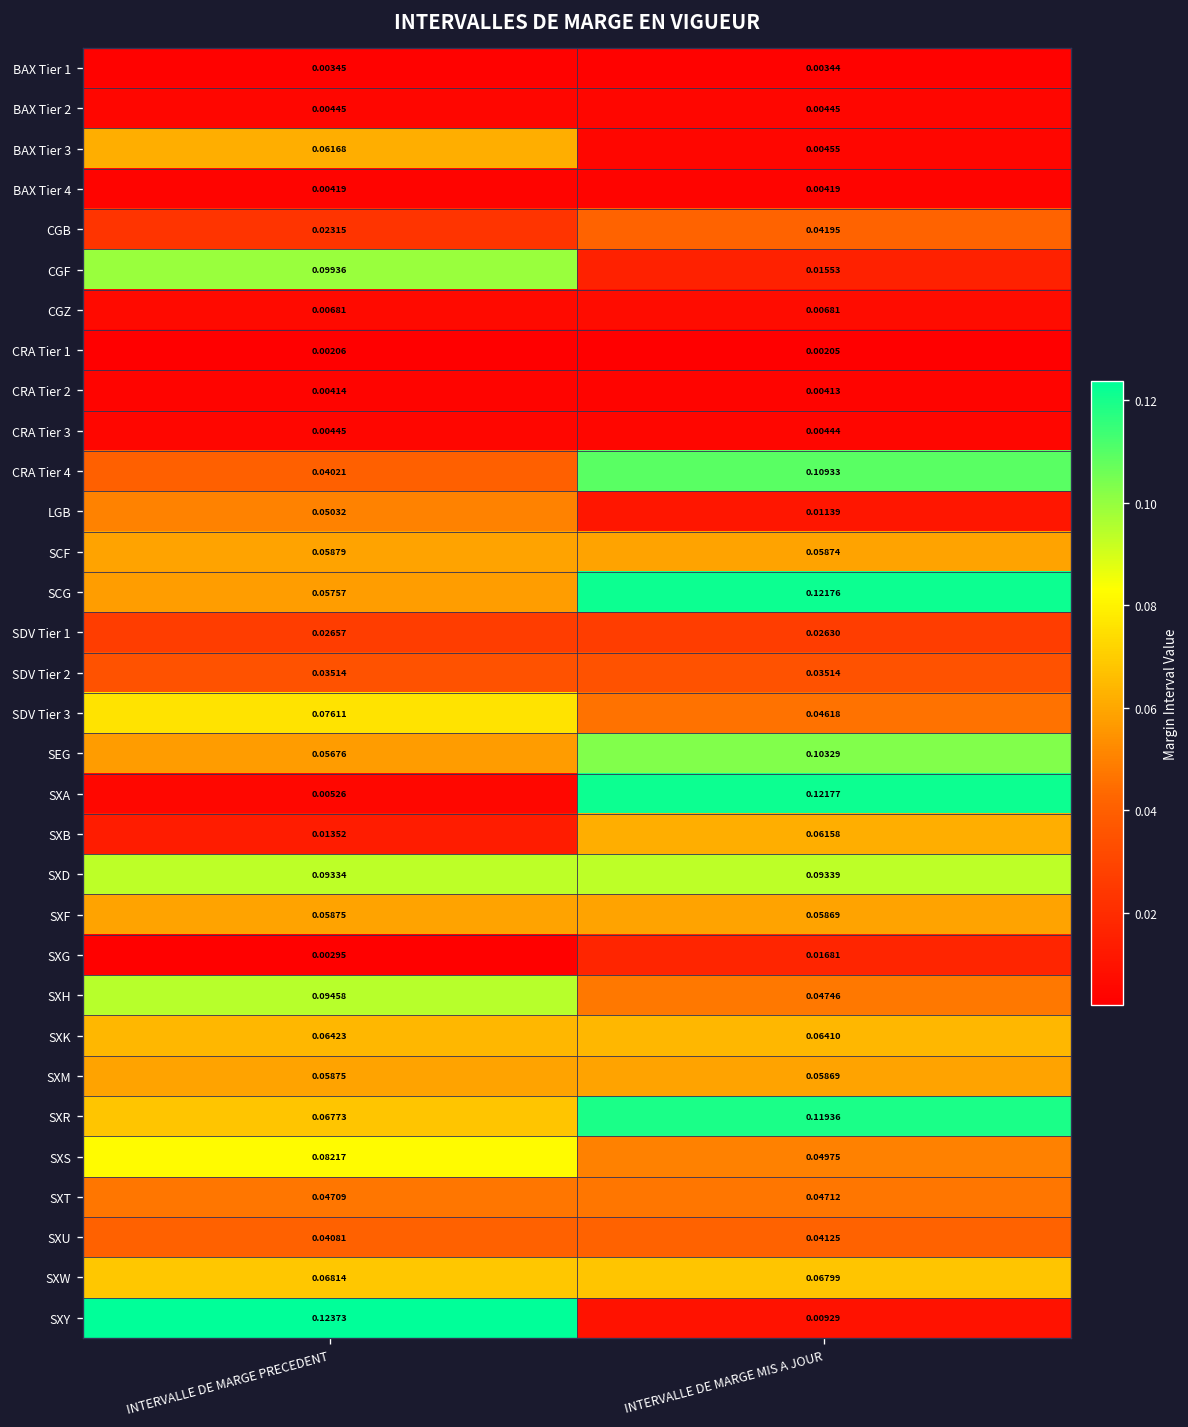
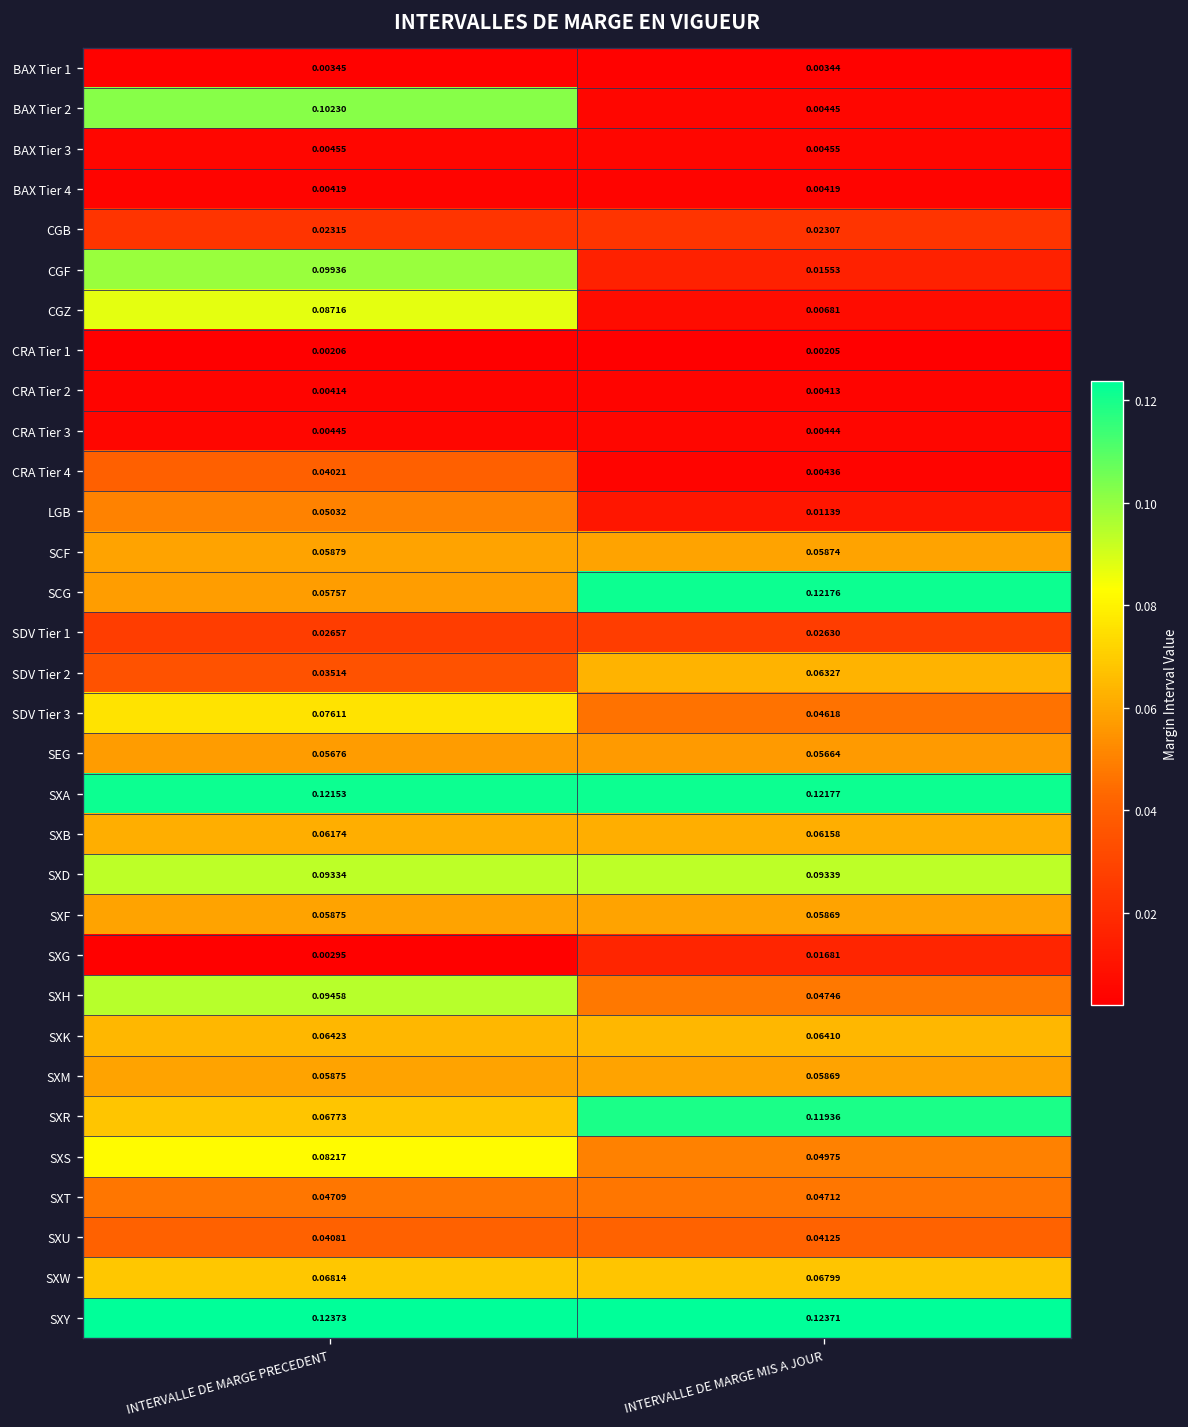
  {
    "BAX Tier 1": {
      "INTERVALLE DE MARGE PRECEDENT": 0.00345,
      "INTERVALLE DE MARGE MIS A JOUR": 0.00344
    },
    "BAX Tier 2": {
-     "INTERVALLE DE MARGE PRECEDENT": 0.00445,
+     "INTERVALLE DE MARGE PRECEDENT": 0.10230,
      "INTERVALLE DE MARGE MIS A JOUR": 0.00445
    },
    "BAX Tier 3": {
-     "INTERVALLE DE MARGE PRECEDENT": 0.06168,
+     "INTERVALLE DE MARGE PRECEDENT": 0.00455,
      "INTERVALLE DE MARGE MIS A JOUR": 0.00455
    },
    "BAX Tier 4": {
      "INTERVALLE DE MARGE PRECEDENT": 0.00419,
      "INTERVALLE DE MARGE MIS A JOUR": 0.00419
    },
    "CGB": {
      "INTERVALLE DE MARGE PRECEDENT": 0.02315,
-     "INTERVALLE DE MARGE MIS A JOUR": 0.04195
+     "INTERVALLE DE MARGE MIS A JOUR": 0.02307
    },
    "CGF": {
      "INTERVALLE DE MARGE PRECEDENT": 0.09936,
      "INTERVALLE DE MARGE MIS A JOUR": 0.01553
    },
    "CGZ": {
-     "INTERVALLE DE MARGE PRECEDENT": 0.00681,
+     "INTERVALLE DE MARGE PRECEDENT": 0.08716,
      "INTERVALLE DE MARGE MIS A JOUR": 0.00681
    },
    "CRA Tier 1": {
      "INTERVALLE DE MARGE PRECEDENT": 0.00206,
      "INTERVALLE DE MARGE MIS A JOUR": 0.00205
    },
    "CRA Tier 2": {
      "INTERVALLE DE MARGE PRECEDENT": 0.00414,
      "INTERVALLE DE MARGE MIS A JOUR": 0.00413
    },
    "CRA Tier 3": {
      "INTERVALLE DE MARGE PRECEDENT": 0.00445,
      "INTERVALLE DE MARGE MIS A JOUR": 0.00444
    },
    "CRA Tier 4": {
      "INTERVALLE DE MARGE PRECEDENT": 0.04021,
-     "INTERVALLE DE MARGE MIS A JOUR": 0.10933
+     "INTERVALLE DE MARGE MIS A JOUR": 0.00436
    },
    "LGB": {
      "INTERVALLE DE MARGE PRECEDENT": 0.05032,
      "INTERVALLE DE MARGE MIS A JOUR": 0.01139
    },
    "SCF": {
      "INTERVALLE DE MARGE PRECEDENT": 0.05879,
      "INTERVALLE DE MARGE MIS A JOUR": 0.05874
    },
    "SCG": {
      "INTERVALLE DE MARGE PRECEDENT": 0.05757,
      "INTERVALLE DE MARGE MIS A JOUR": 0.12176
    },
    "SDV Tier 1": {
      "INTERVALLE DE MARGE PRECEDENT": 0.02657,
      "INTERVALLE DE MARGE MIS A JOUR": 0.02630
    },
    "SDV Tier 2": {
      "INTERVALLE DE MARGE PRECEDENT": 0.03514,
-     "INTERVALLE DE MARGE MIS A JOUR": 0.03514
+     "INTERVALLE DE MARGE MIS A JOUR": 0.06327
    },
    "SDV Tier 3": {
      "INTERVALLE DE MARGE PRECEDENT": 0.07611,
      "INTERVALLE DE MARGE MIS A JOUR": 0.04618
    },
    "SEG": {
      "INTERVALLE DE MARGE PRECEDENT": 0.05676,
-     "INTERVALLE DE MARGE MIS A JOUR": 0.10329
+     "INTERVALLE DE MARGE MIS A JOUR": 0.05664
    },
    "SXA": {
-     "INTERVALLE DE MARGE PRECEDENT": 0.00526,
+     "INTERVALLE DE MARGE PRECEDENT": 0.12153,
      "INTERVALLE DE MARGE MIS A JOUR": 0.12177
    },
    "SXB": {
-     "INTERVALLE DE MARGE PRECEDENT": 0.01352,
+     "INTERVALLE DE MARGE PRECEDENT": 0.06174,
      "INTERVALLE DE MARGE MIS A JOUR": 0.06158
    },
    "SXD": {
      "INTERVALLE DE MARGE PRECEDENT": 0.09334,
      "INTERVALLE DE MARGE MIS A JOUR": 0.09339
    },
    "SXF": {
      "INTERVALLE DE MARGE PRECEDENT": 0.05875,
      "INTERVALLE DE MARGE MIS A JOUR": 0.05869
    },
    "SXG": {
      "INTERVALLE DE MARGE PRECEDENT": 0.00295,
      "INTERVALLE DE MARGE MIS A JOUR": 0.01681
    },
    "SXH": {
      "INTERVALLE DE MARGE PRECEDENT": 0.09458,
      "INTERVALLE DE MARGE MIS A JOUR": 0.04746
    },
    "SXK": {
      "INTERVALLE DE MARGE PRECEDENT": 0.06423,
      "INTERVALLE DE MARGE MIS A JOUR": 0.06410
    },
    "SXM": {
      "INTERVALLE DE MARGE PRECEDENT": 0.05875,
      "INTERVALLE DE MARGE MIS A JOUR": 0.05869
    },
    "SXR": {
      "INTERVALLE DE MARGE PRECEDENT": 0.06773,
      "INTERVALLE DE MARGE MIS A JOUR": 0.11936
    },
    "SXS": {
      "INTERVALLE DE MARGE PRECEDENT": 0.08217,
      "INTERVALLE DE MARGE MIS A JOUR": 0.04975
    },
    "SXT": {
      "INTERVALLE DE MARGE PRECEDENT": 0.04709,
      "INTERVALLE DE MARGE MIS A JOUR": 0.04712
    },
    "SXU": {
      "INTERVALLE DE MARGE PRECEDENT": 0.04081,
      "INTERVALLE DE MARGE MIS A JOUR": 0.04125
    },
    "SXW": {
      "INTERVALLE DE MARGE PRECEDENT": 0.06814,
      "INTERVALLE DE MARGE MIS A JOUR": 0.06799
    },
    "SXY": {
      "INTERVALLE DE MARGE PRECEDENT": 0.12373,
-     "INTERVALLE DE MARGE MIS A JOUR": 0.00929
+     "INTERVALLE DE MARGE MIS A JOUR": 0.12371
    }
  }
